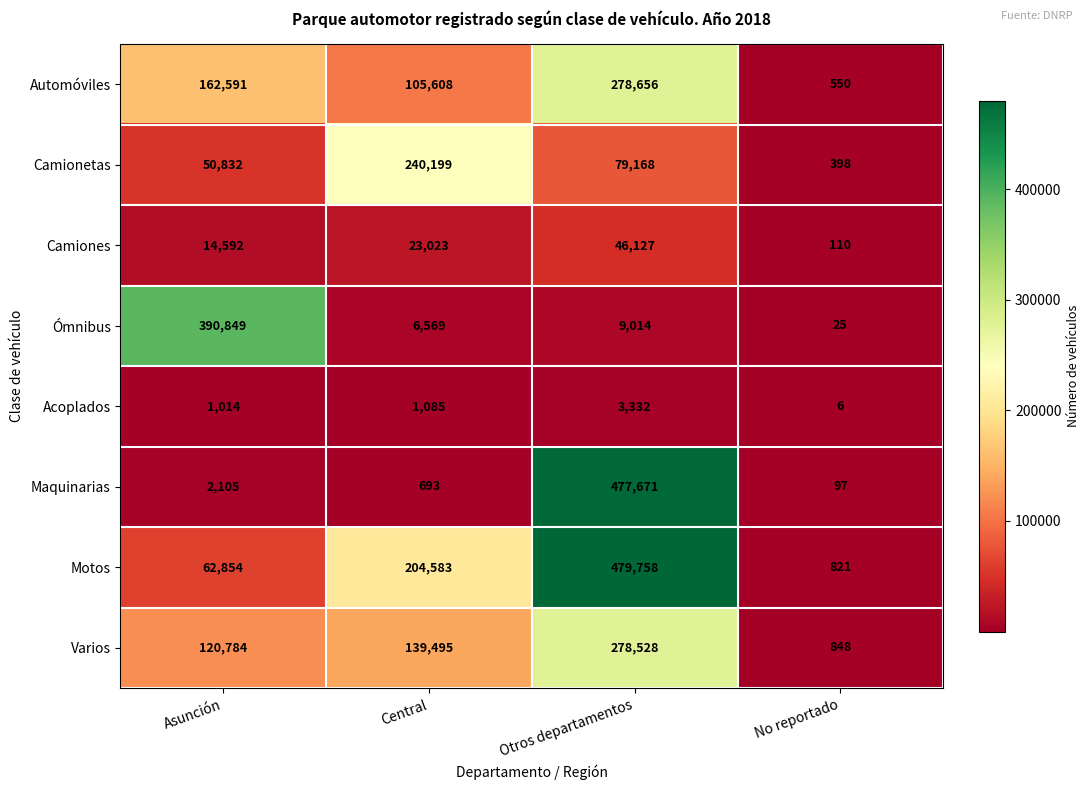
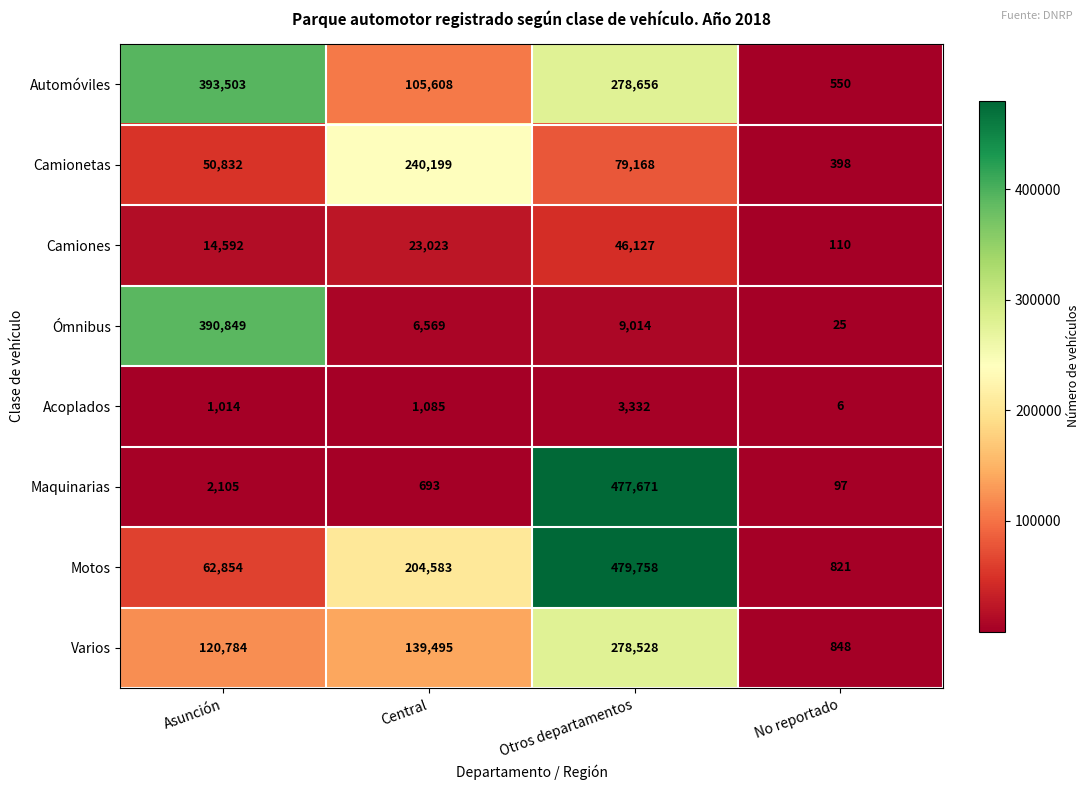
  {
    "Automóviles": {
-     "Asunción": "162,591",
+     "Asunción": "393,503",
      "Central": "105,608",
      "Otros departamentos": "278,656",
      "No reportado": "550"
    },
    "Camionetas": {
      "Asunción": "50,832",
      "Central": "240,199",
      "Otros departamentos": "79,168",
      "No reportado": "398"
    },
    "Camiones": {
      "Asunción": "14,592",
      "Central": "23,023",
      "Otros departamentos": "46,127",
      "No reportado": "110"
    },
    "Ómnibus": {
      "Asunción": "390,849",
      "Central": "6,569",
      "Otros departamentos": "9,014",
      "No reportado": "25"
    },
    "Acoplados": {
      "Asunción": "1,014",
      "Central": "1,085",
      "Otros departamentos": "3,332",
      "No reportado": "6"
    },
    "Maquinarias": {
      "Asunción": "2,105",
      "Central": "693",
      "Otros departamentos": "477,671",
      "No reportado": "97"
    },
    "Motos": {
      "Asunción": "62,854",
      "Central": "204,583",
      "Otros departamentos": "479,758",
      "No reportado": "821"
    },
    "Varios": {
      "Asunción": "120,784",
      "Central": "139,495",
      "Otros departamentos": "278,528",
      "No reportado": "848"
    }
  }
